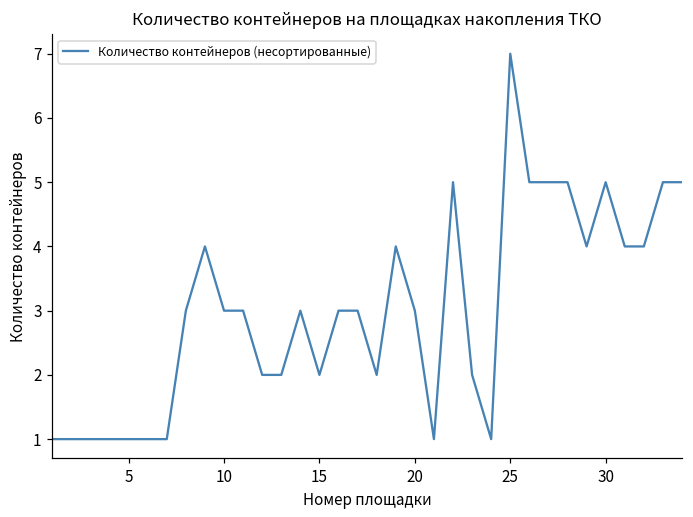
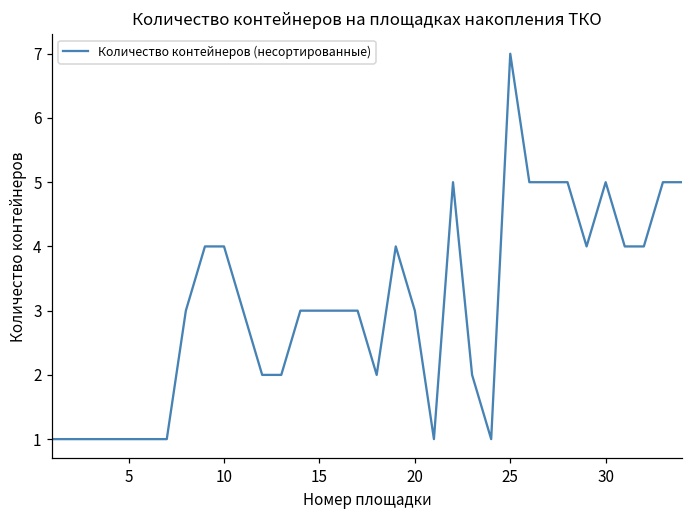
  {
    "5": 1,
-   "10": 3,
-   "15": 2,
+   "10": 4,
+   "15": 3,
    "20": 3,
    "25": 7,
    "30": 5
  }
